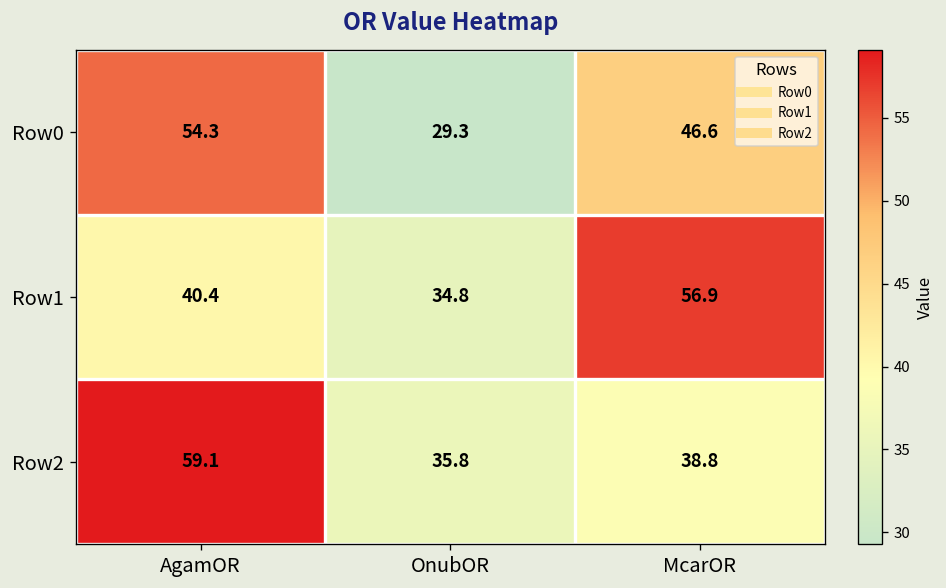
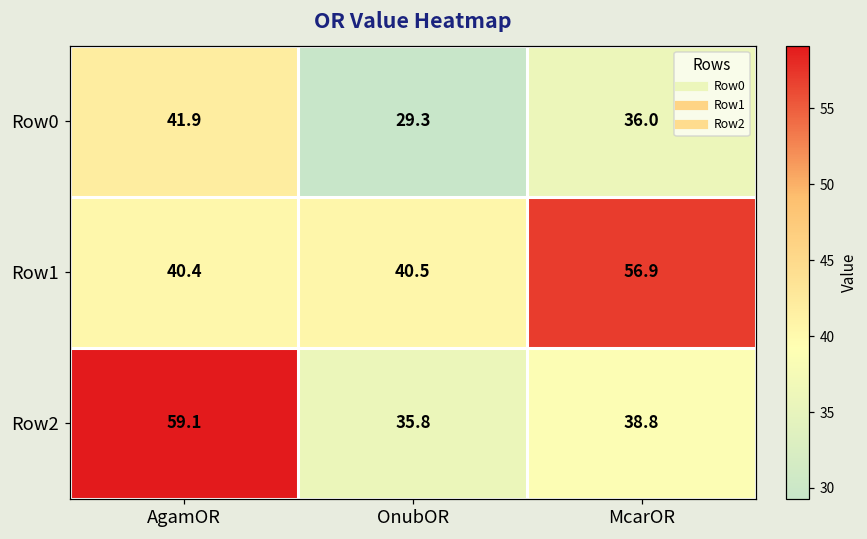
  {
    "Row0": {
-     "AgamOR": 54.3,
+     "AgamOR": 41.9,
      "OnubOR": 29.3,
-     "McarOR": 46.6
+     "McarOR": 36.0
    },
    "Row1": {
      "AgamOR": 40.4,
-     "OnubOR": 34.8,
+     "OnubOR": 40.5,
      "McarOR": 56.9
    },
    "Row2": {
      "AgamOR": 59.1,
      "OnubOR": 35.8,
      "McarOR": 38.8
    }
  }
